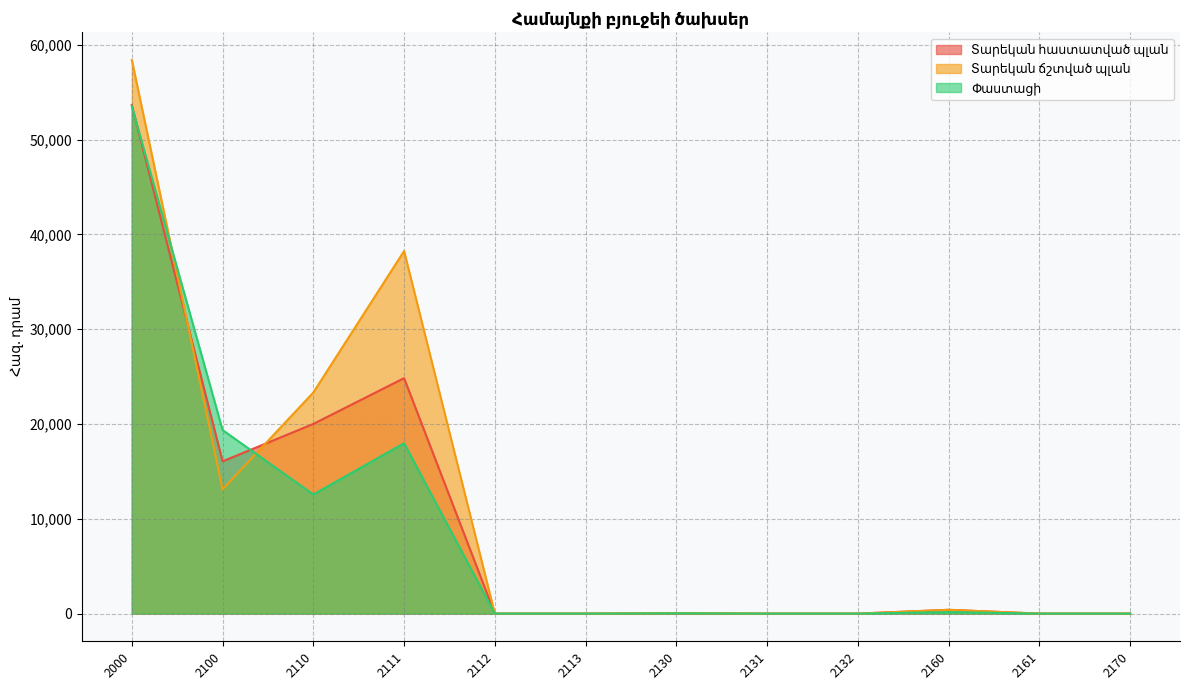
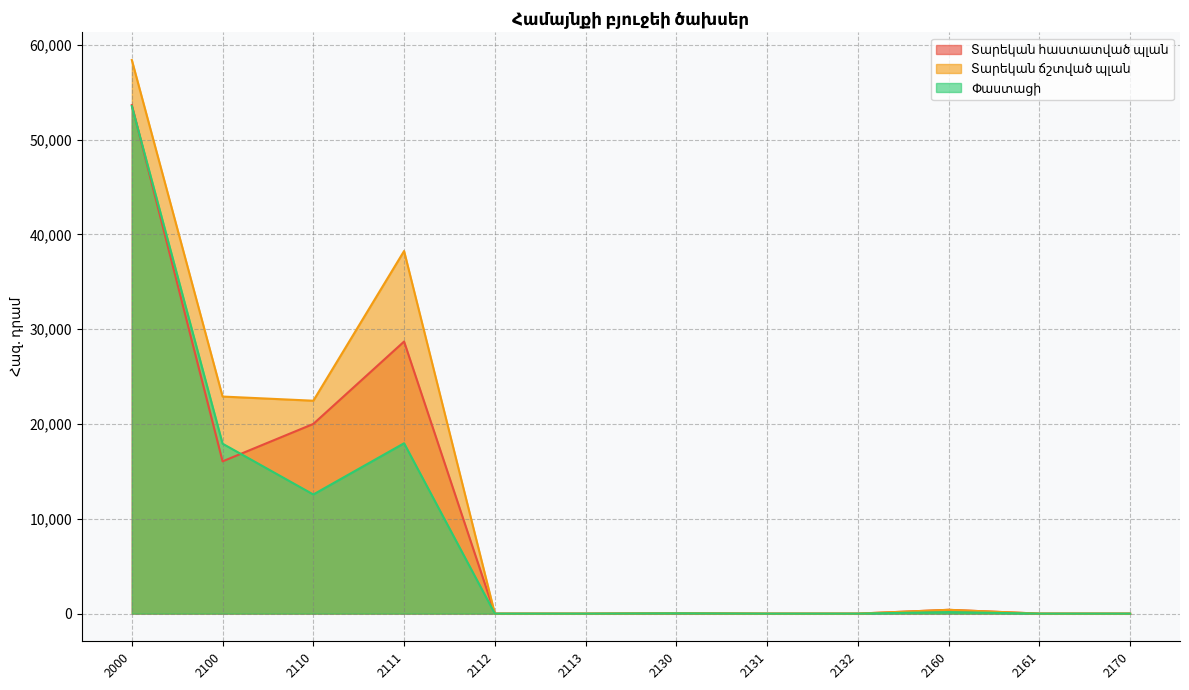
  {
    "Տարեկան հաստատված պլան": {
      "2100": "16,000",
      "2110": "20,000",
-     "2111": "25,000"
+     "2111": "29,000"
    },
    "Տարեկան ճշտված պլան": {
      "2000": "58,000",
-     "2100": "13,000",
-     "2110": "23,000",
+     "2100": "23,000",
+     "2110": "22,000",
      "2111": "38,000"
    },
    "Փաստացի": {
-     "2100": "19,000",
+     "2100": "18,000",
      "2110": "13,000",
      "2111": "18,000"
    }
  }
